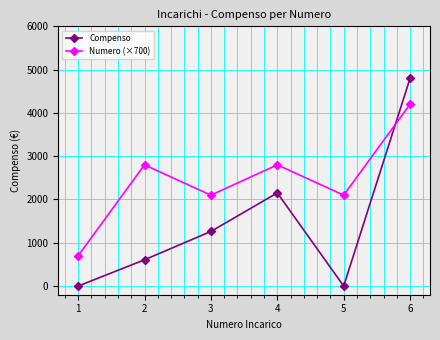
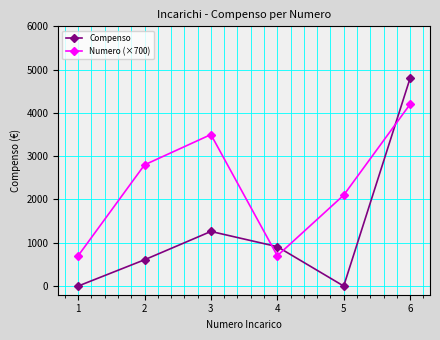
  {
    "Compenso": {
      "1": 0,
      "2": 600,
      "3": 1300,
-     "4": 2200,
+     "4": 900,
      "5": 0,
      "6": 4800
    },
    "Numero (×700)": {
      "1": 700,
      "2": 2800,
-     "3": 2100,
-     "4": 2800,
+     "3": 3500,
+     "4": 700,
      "5": 2100,
      "6": 4200
    }
  }
